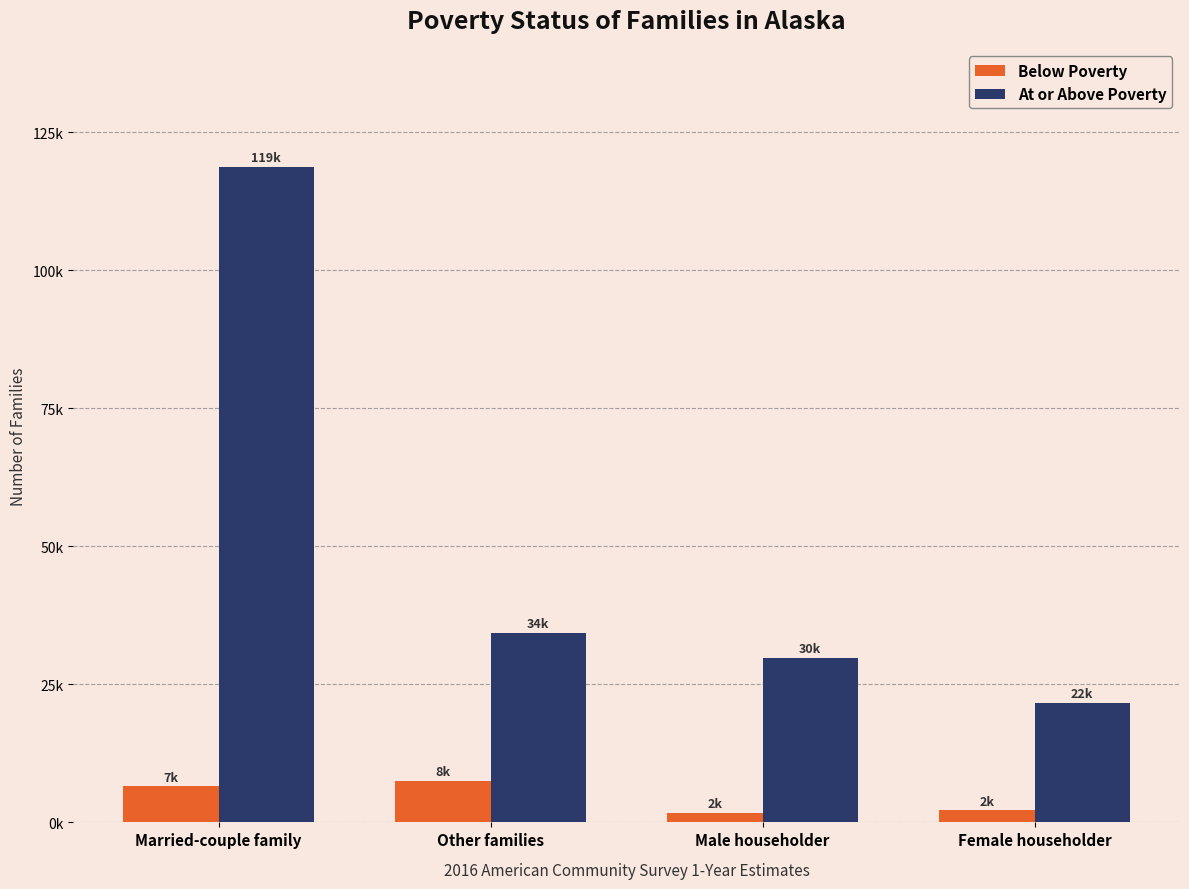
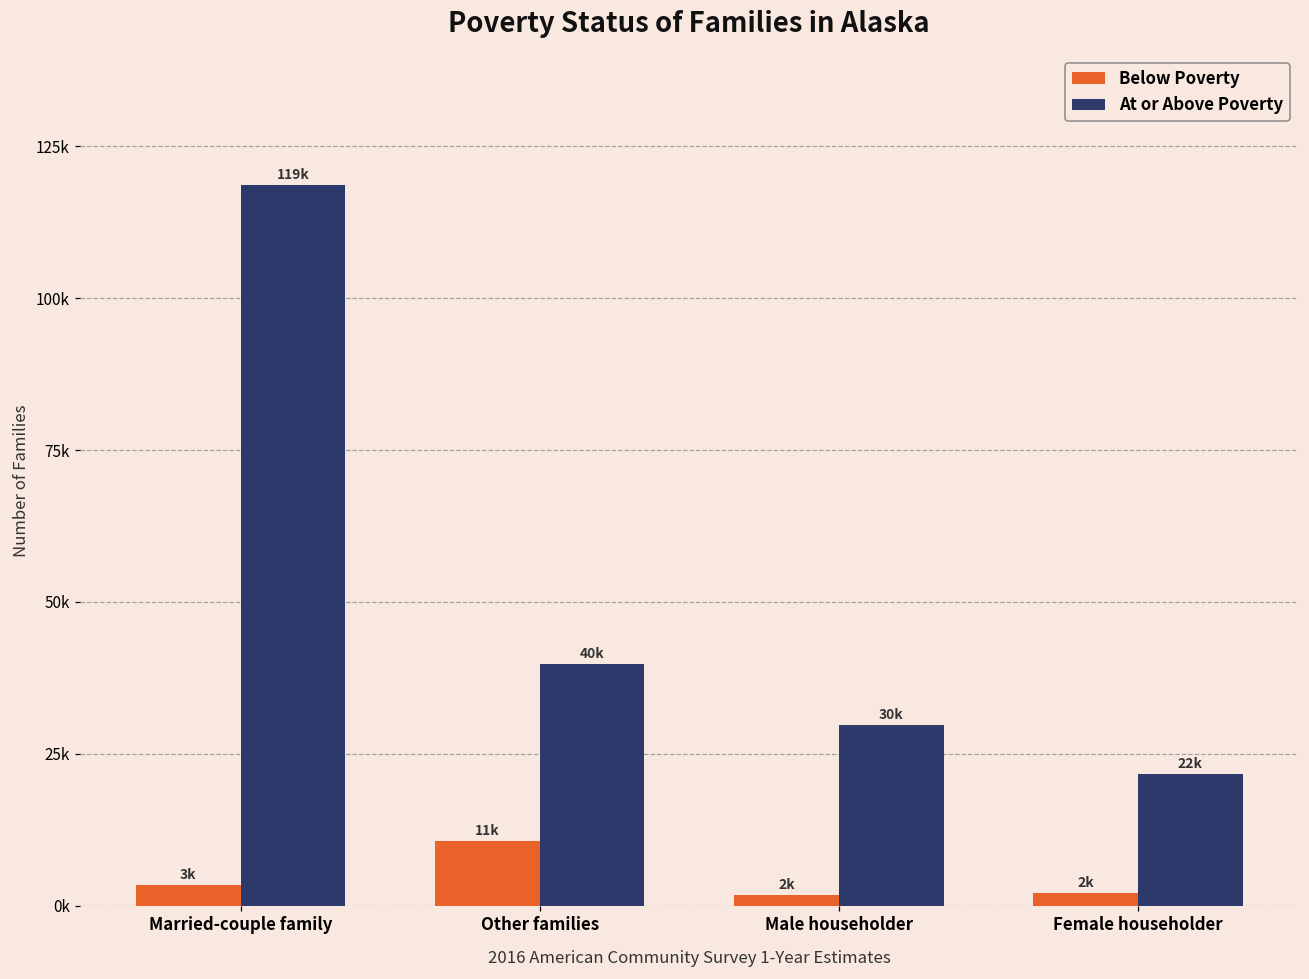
  {
    "Below Poverty": {
-     "Married-couple family": "7k",
-     "Other families": "8k",
+     "Married-couple family": "3k",
+     "Other families": "11k",
      "Male householder": "2k",
      "Female householder": "2k"
    },
    "At or Above Poverty": {
      "Married-couple family": "119k",
-     "Other families": "34k",
+     "Other families": "40k",
      "Male householder": "30k",
      "Female householder": "22k"
    }
  }
